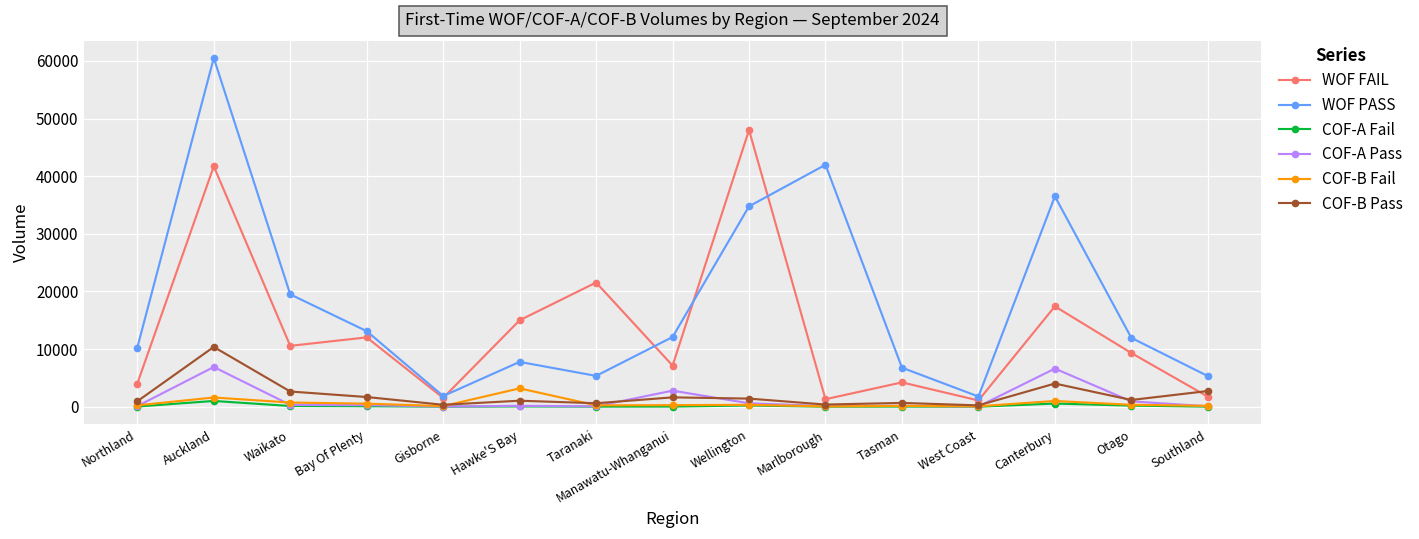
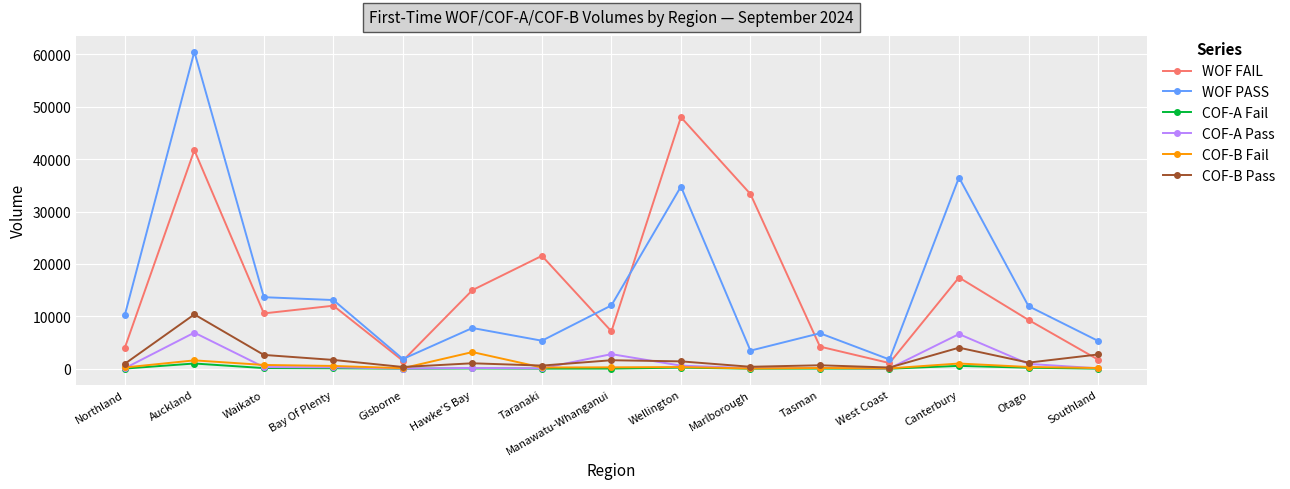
  {
    "WOF FAIL": {
      "Northland": 4000,
      "Auckland": 42000,
      "Waikato": 11000,
      "Bay Of Plenty": 12000,
      "Hawke'S Bay": 15000,
      "Taranaki": 22000,
      "Manawatu-Whanganui": 7000,
      "Wellington": 48000,
-     "Marlborough": 1000,
+     "Marlborough": 33000,
      "Tasman": 4000,
      "West Coast": 1000,
      "Canterbury": 17000,
      "Otago": 9000,
      "Southland": 2000
    },
    "WOF PASS": {
      "Northland": 10000,
      "Auckland": 61000,
-     "Waikato": 19000,
+     "Waikato": 14000,
      "Bay Of Plenty": 13000,
      "Hawke'S Bay": 8000,
      "Taranaki": 5000,
      "Manawatu-Whanganui": 12000,
      "Wellington": 35000,
-     "Marlborough": 42000,
+     "Marlborough": 3000,
      "Tasman": 7000,
      "West Coast": 2000,
      "Canterbury": 36000,
      "Otago": 12000,
      "Southland": 5000
    },
    "COF-A Fail": {
      "Auckland": 1000
    },
    "COF-A Pass": {
      "Auckland": 7000,
      "Manawatu-Whanganui": 3000,
      "Canterbury": 7000
    },
    "COF-B Fail": {
      "Auckland": 2000,
      "Hawke'S Bay": 3000
    },
    "COF-B Pass": {
      "Northland": 1000,
      "Auckland": 10000,
      "Waikato": 3000,
      "Bay Of Plenty": 2000,
      "Hawke'S Bay": 1000,
      "Manawatu-Whanganui": 2000,
      "Wellington": 1000,
      "Tasman": 1000,
      "Canterbury": 4000,
      "Southland": 3000
    }
  }
